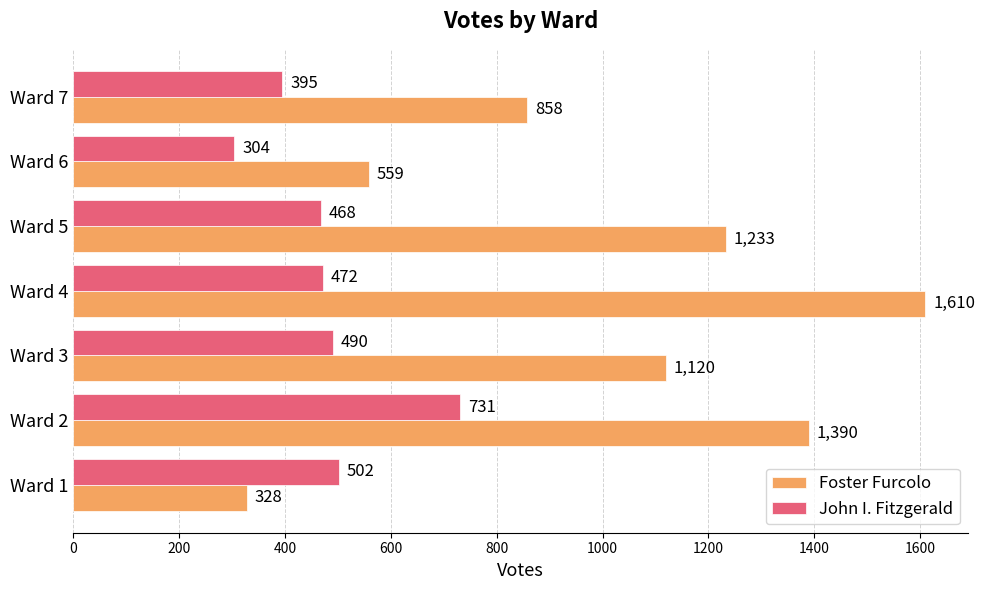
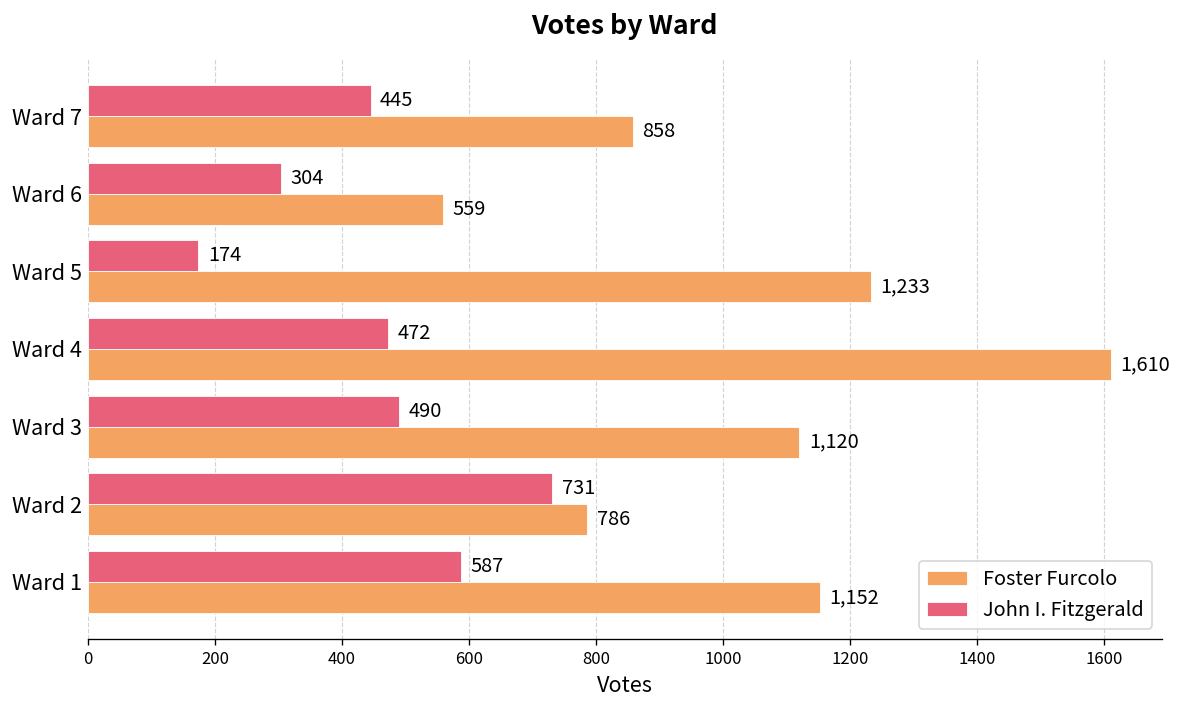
  {
    "Foster Furcolo": {
      "Ward 7": "858",
      "Ward 6": "559",
      "Ward 5": "1,233",
      "Ward 4": "1,610",
      "Ward 3": "1,120",
-     "Ward 2": "1,390",
-     "Ward 1": "328"
+     "Ward 2": "786",
+     "Ward 1": "1,152"
    },
    "John I. Fitzgerald": {
-     "Ward 7": "395",
+     "Ward 7": "445",
      "Ward 6": "304",
-     "Ward 5": "468",
+     "Ward 5": "174",
      "Ward 4": "472",
      "Ward 3": "490",
      "Ward 2": "731",
-     "Ward 1": "502"
+     "Ward 1": "587"
    }
  }
